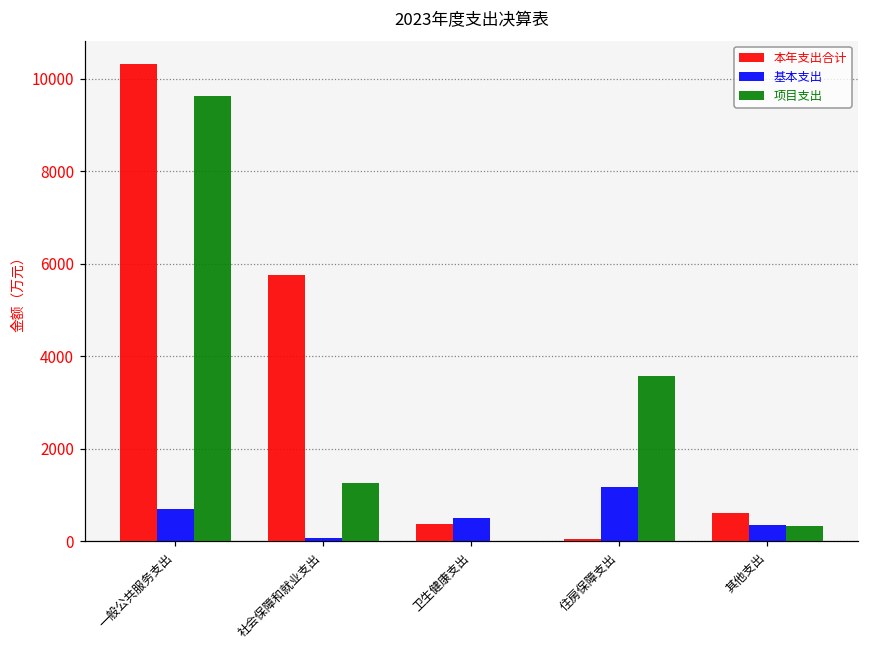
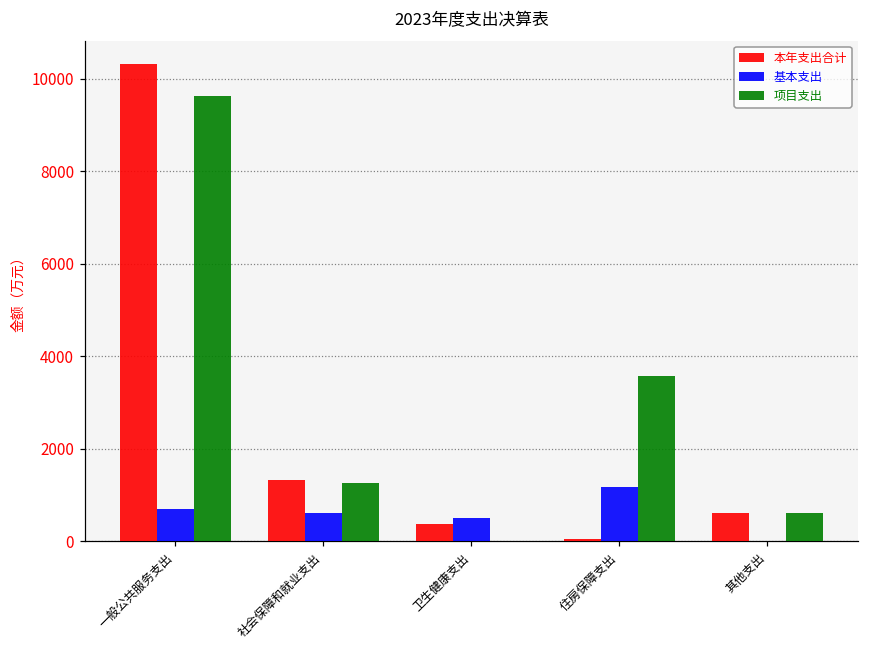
  {
    "本年支出合计": {
      "一般公共服务支出": 10300,
-     "社会保障和就业支出": 5700,
+     "社会保障和就业支出": 1300,
      "卫生健康支出": 400,
      "其他支出": 600
    },
    "基本支出": {
      "一般公共服务支出": 700,
-     "社会保障和就业支出": 100,
+     "社会保障和就业支出": 600,
      "卫生健康支出": 500,
      "住房保障支出": 1200,
-     "其他支出": 300
+     "其他支出": 0
    },
    "项目支出": {
      "一般公共服务支出": 9600,
      "社会保障和就业支出": 1300,
      "卫生健康支出": 0,
      "住房保障支出": 3600,
-     "其他支出": 300
+     "其他支出": 600
    }
  }
